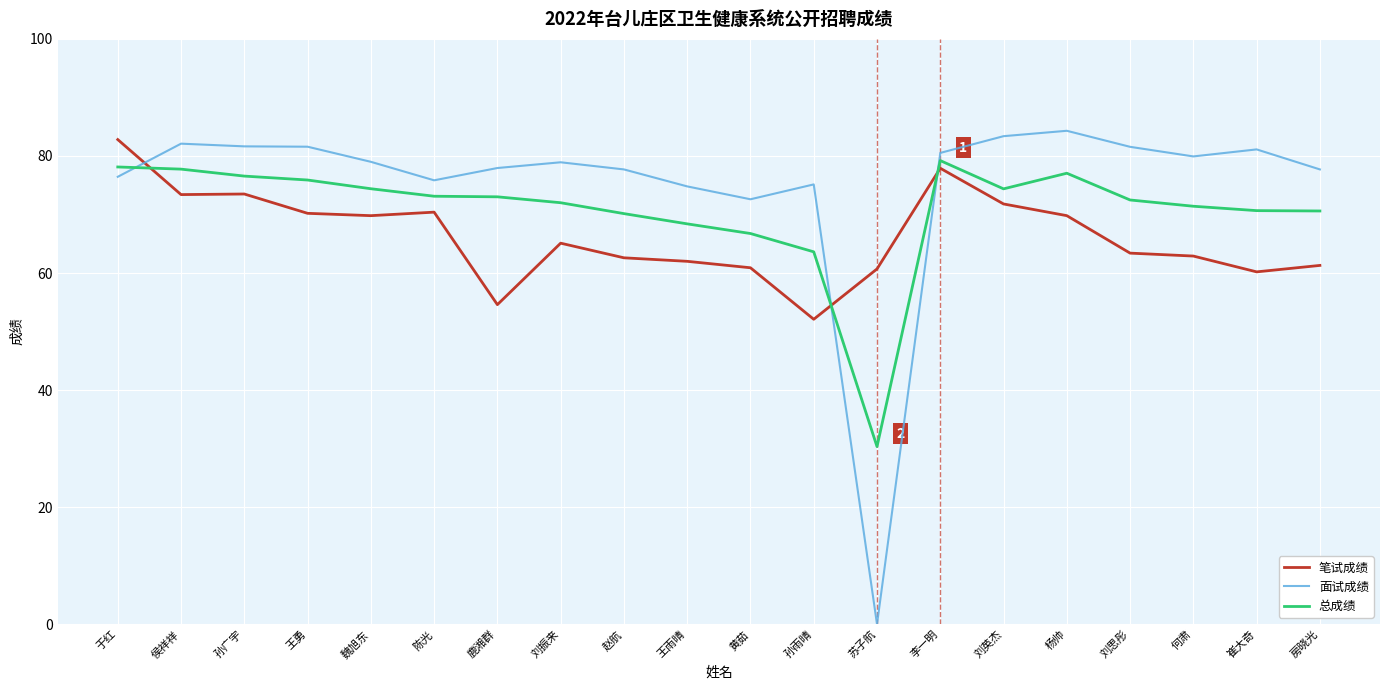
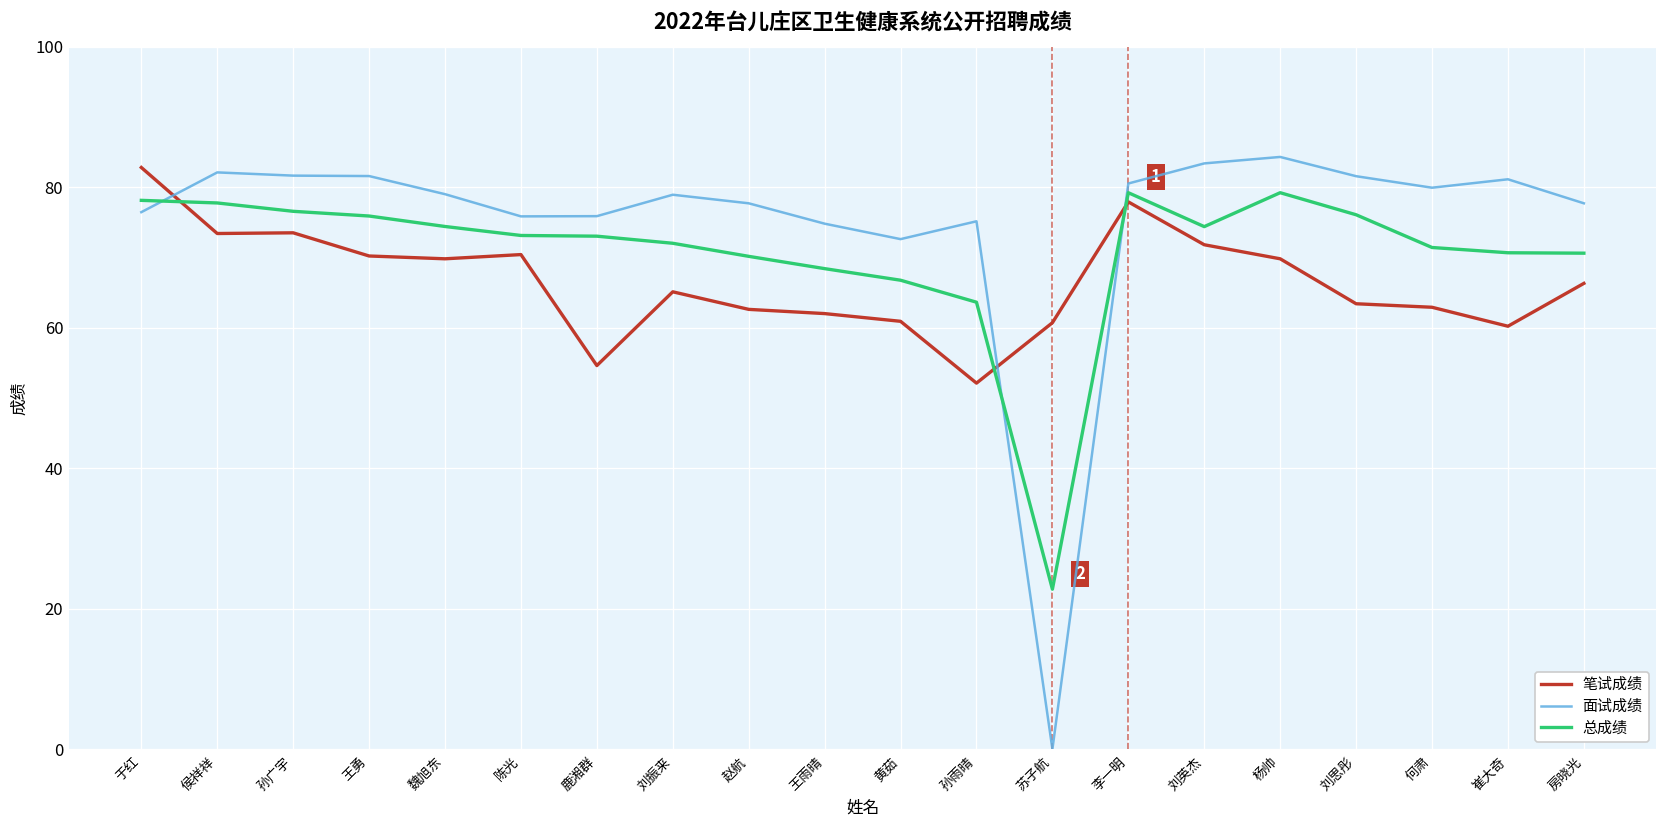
  {
    "笔试成绩": {
      "于红": 83,
      "侯祥祥": 73,
      "孙广宇": 74,
      "王勇": 70,
      "魏旭东": 70,
      "陈光": 70,
      "鹿湘群": 55,
      "刘振来": 65,
      "赵航": 63,
      "王雨晴": 62,
      "黄茹": 61,
      "孙雨晴": 52,
      "苏子航": 61,
      "李一明": 78,
      "刘英杰": 72,
      "杨帅": 70,
      "刘思彤": 63,
      "何肃": 63,
      "崔大奇": 60,
-     "房晓光": 61
+     "房晓光": 66
    },
    "面试成绩": {
      "于红": 76,
      "侯祥祥": 82,
      "孙广宇": 82,
      "王勇": 82,
      "魏旭东": 79,
      "陈光": 76,
-     "鹿湘群": 78,
+     "鹿湘群": 76,
      "刘振来": 79,
      "赵航": 78,
      "王雨晴": 75,
      "黄茹": 73,
      "孙雨晴": 75,
      "苏子航": 0,
      "刘英杰": 83,
      "杨帅": 84,
      "刘思彤": 82,
      "何肃": 80,
      "崔大奇": 81,
      "房晓光": 78
    },
    "总成绩": {
      "于红": 78,
      "侯祥祥": 78,
      "孙广宇": 77,
      "王勇": 76,
      "魏旭东": 74,
      "陈光": 73,
      "鹿湘群": 73,
      "刘振来": 72,
      "赵航": 70,
      "王雨晴": 68,
      "黄茹": 67,
      "孙雨晴": 64,
-     "苏子航": 30,
+     "苏子航": 23,
      "李一明": 79,
      "刘英杰": 74,
-     "杨帅": 77,
-     "刘思彤": 72,
+     "杨帅": 79,
+     "刘思彤": 76,
      "何肃": 71,
      "崔大奇": 71,
      "房晓光": 71
    }
  }
